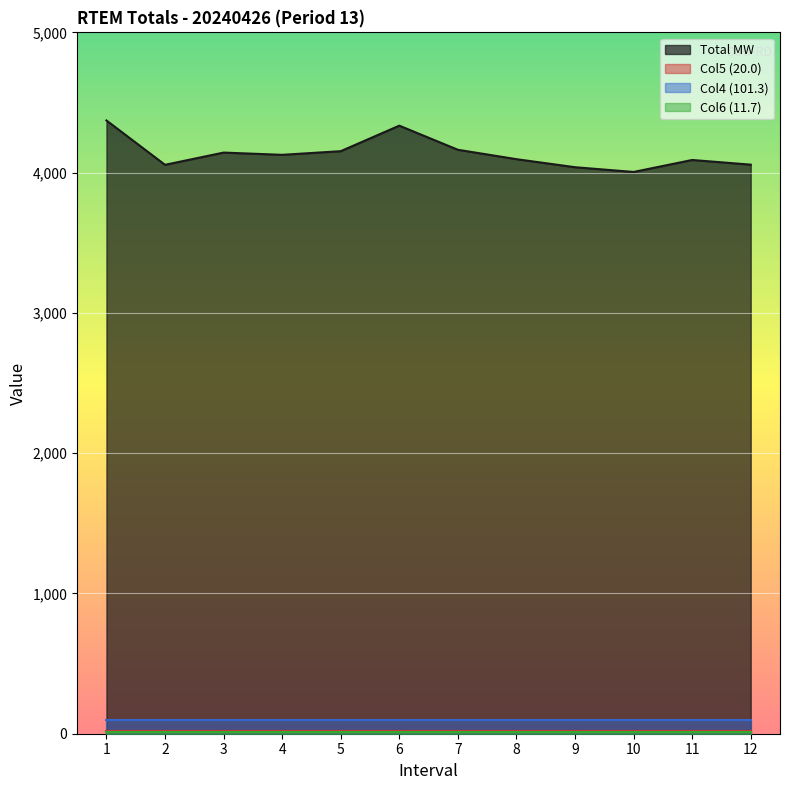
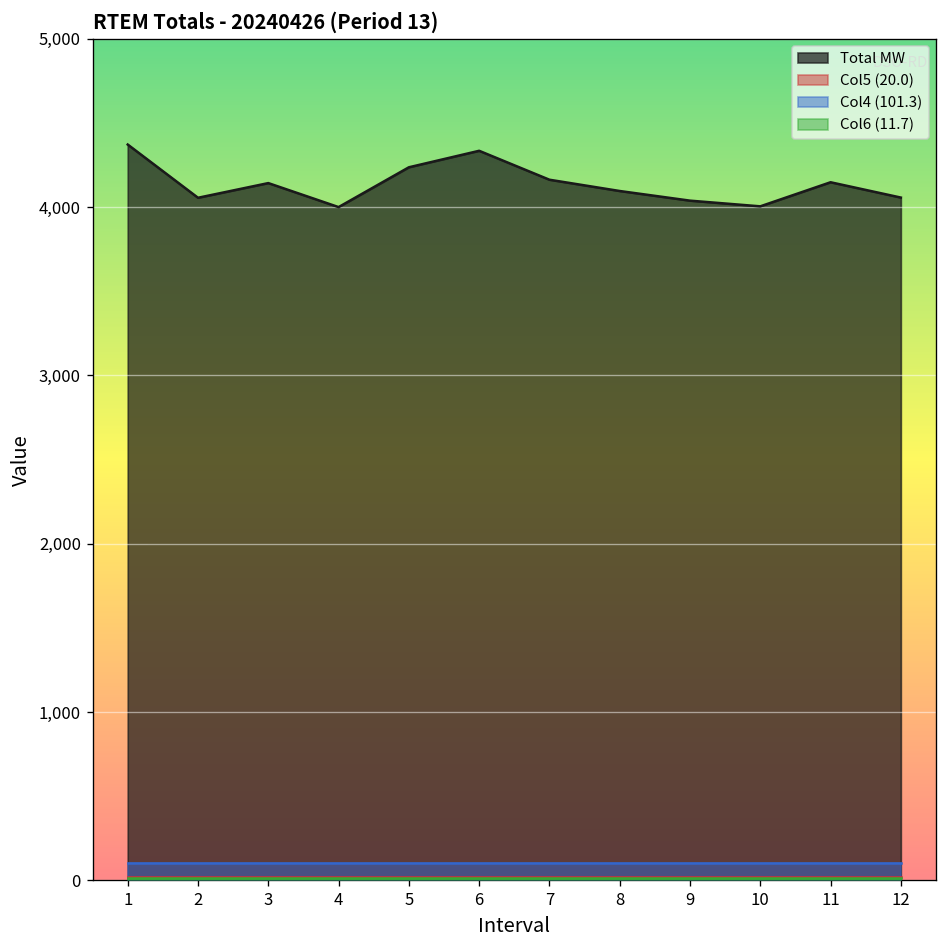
  {
    "Total MW": {
      "1": "4,370",
      "2": "4,060",
      "3": "4,140",
-     "4": "4,130",
-     "5": "4,150",
+     "4": "4,000",
+     "5": "4,240",
      "6": "4,330",
      "7": "4,160",
      "8": "4,100",
      "9": "4,040",
      "10": "4,000",
-     "11": "4,090",
+     "11": "4,150",
      "12": "4,060"
    },
    "Col4 (101.3)": {
      "1": "100",
      "2": "100",
      "3": "100",
      "4": "100",
      "5": "100",
      "6": "100",
      "7": "100",
      "8": "100",
      "9": "100",
      "10": "100",
      "11": "100",
      "12": "100"
    }
  }
